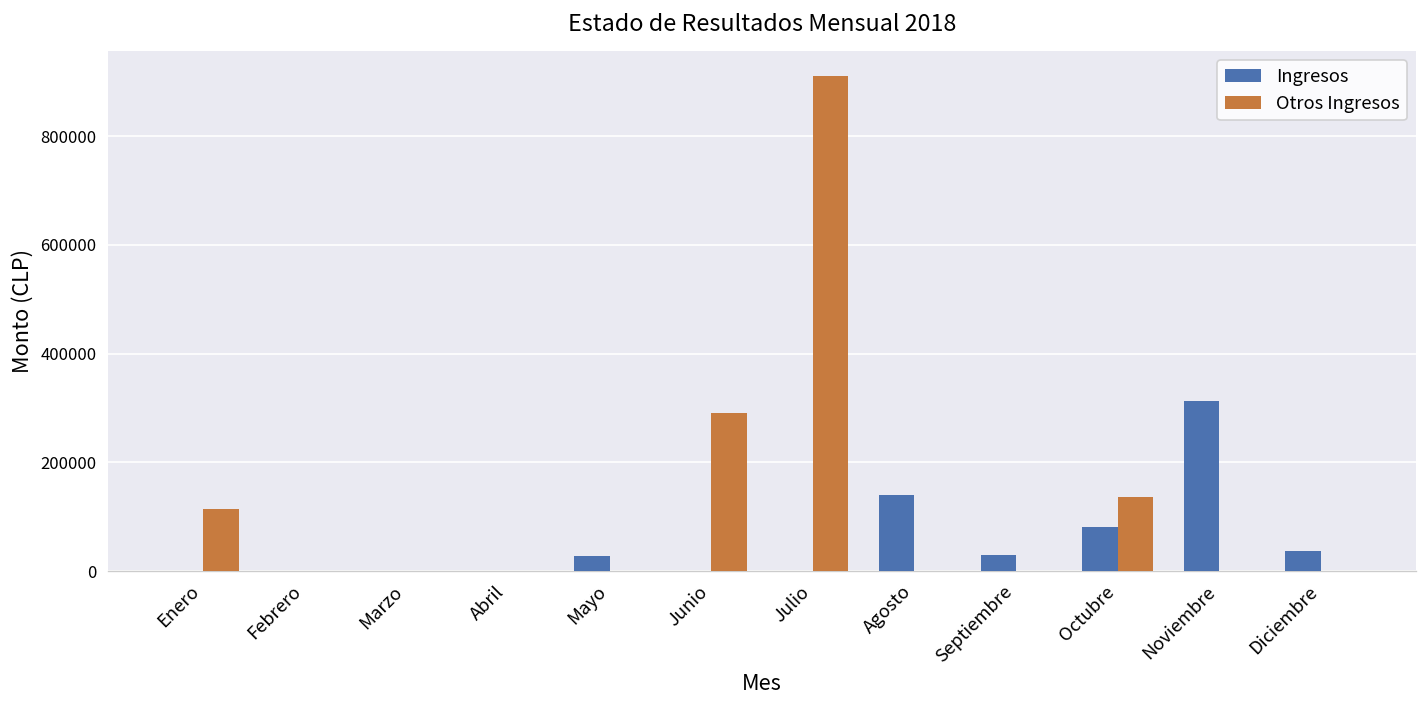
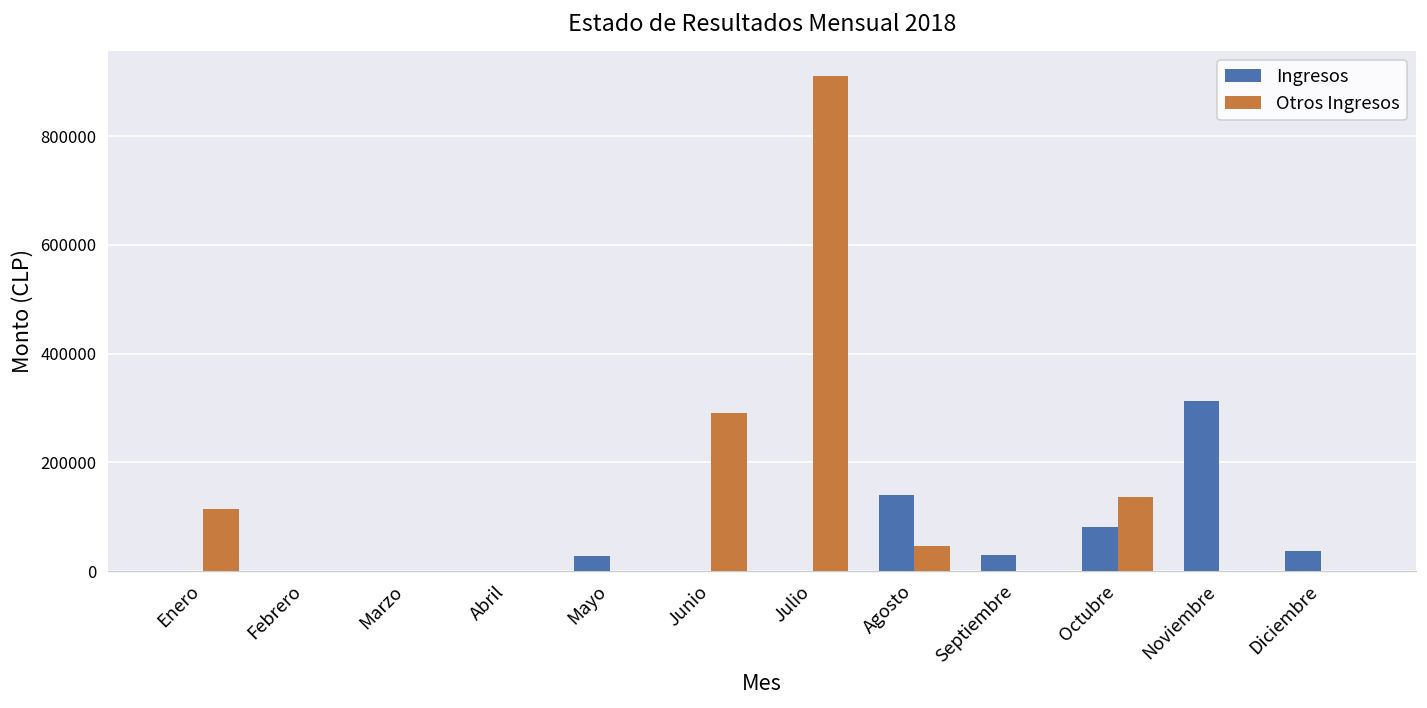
  {
    "Ingresos": {
      "Enero": 0,
      "Febrero": 0,
      "Marzo": 0,
      "Abril": 0,
      "Mayo": 30000,
      "Junio": 0,
      "Julio": 0,
      "Agosto": 140000,
      "Septiembre": 30000,
      "Octubre": 80000,
      "Noviembre": 310000,
      "Diciembre": 40000
    },
    "Otros Ingresos": {
      "Enero": 120000,
      "Febrero": 0,
      "Marzo": 0,
      "Abril": 0,
      "Mayo": 0,
      "Junio": 290000,
      "Julio": 910000,
-     "Agosto": 0,
+     "Agosto": 50000,
      "Septiembre": 0,
      "Octubre": 140000,
      "Noviembre": 0,
      "Diciembre": 0
    }
  }
